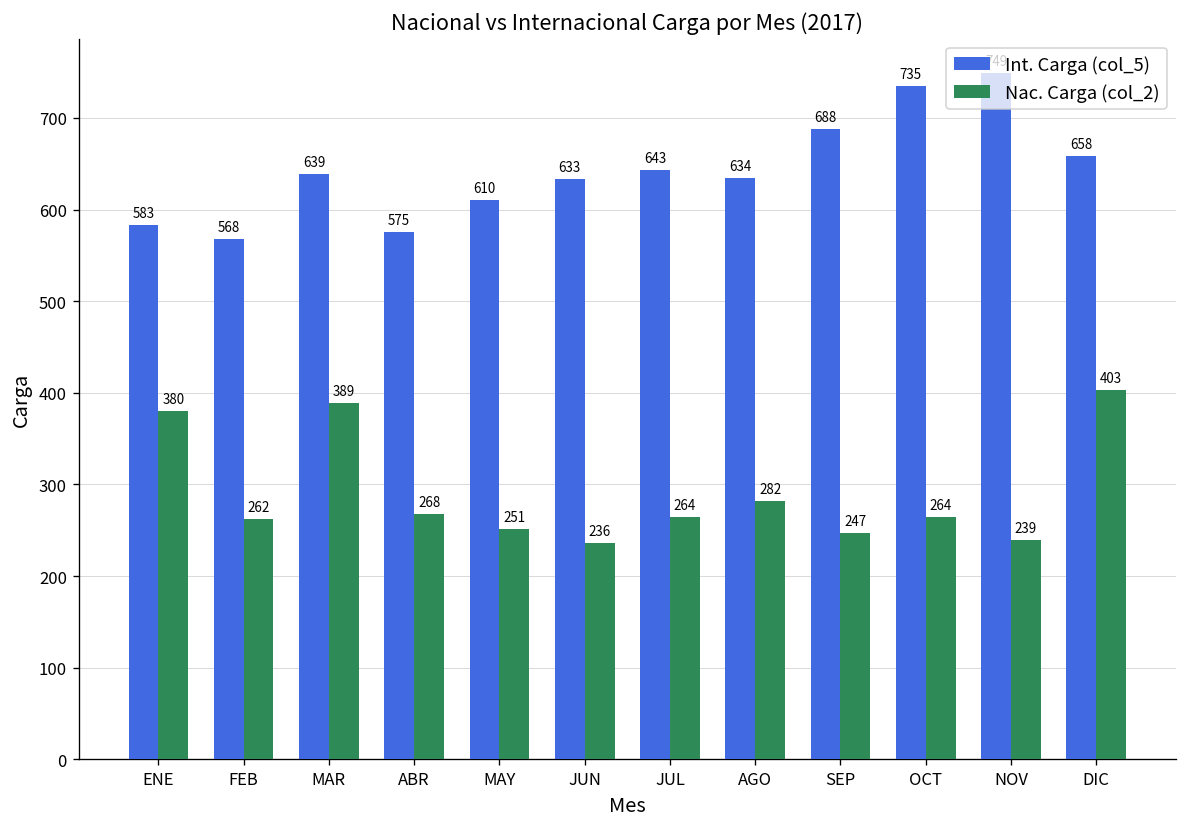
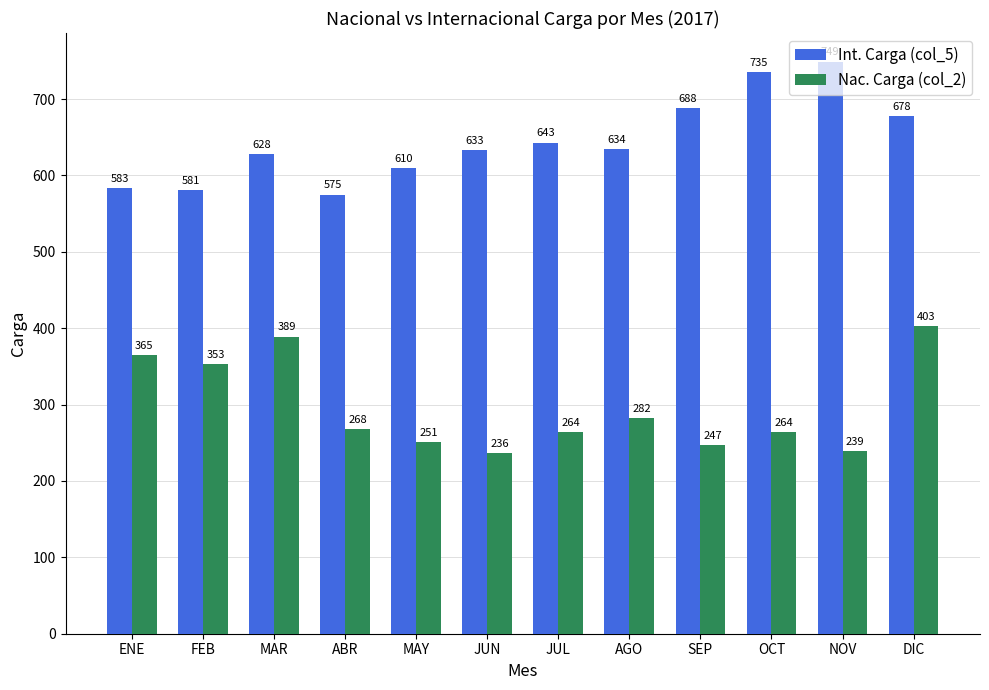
  {
    "Int. Carga (col_5)": {
      "ENE": 583,
-     "FEB": 568,
-     "MAR": 639,
+     "FEB": 581,
+     "MAR": 628,
      "ABR": 575,
      "MAY": 610,
      "JUN": 633,
      "JUL": 643,
      "AGO": 634,
      "SEP": 688,
      "OCT": 735,
-     "DIC": 658
+     "DIC": 678
    },
    "Nac. Carga (col_2)": {
-     "ENE": 380,
-     "FEB": 262,
+     "ENE": 365,
+     "FEB": 353,
      "MAR": 389,
      "ABR": 268,
      "MAY": 251,
      "JUN": 236,
      "JUL": 264,
      "AGO": 282,
      "SEP": 247,
      "OCT": 264,
      "NOV": 239,
      "DIC": 403
    }
  }
